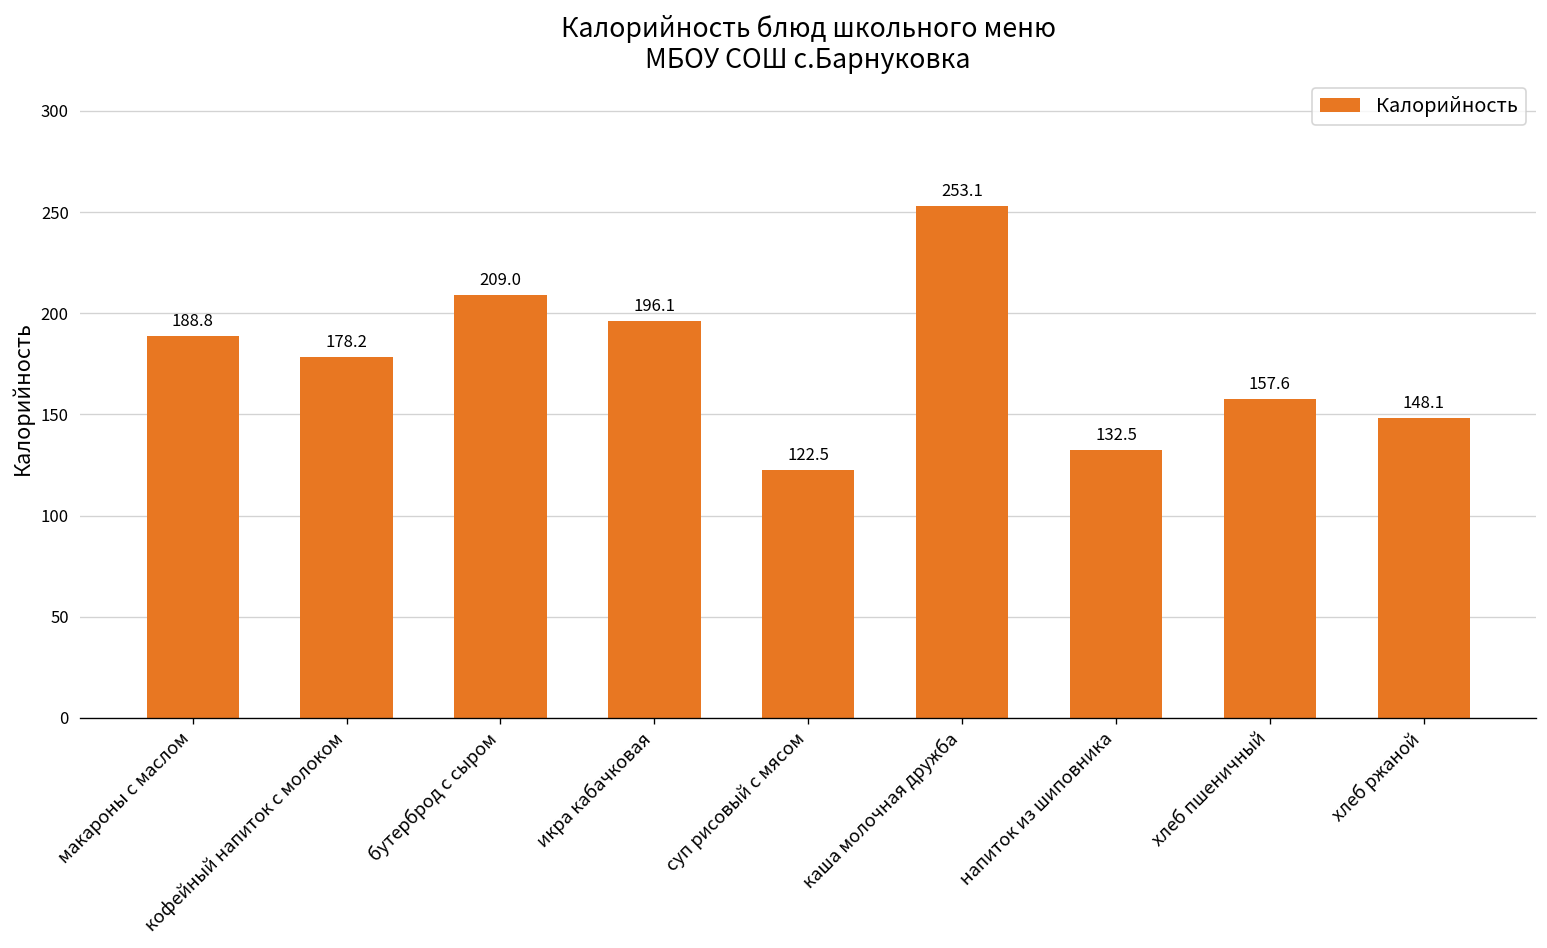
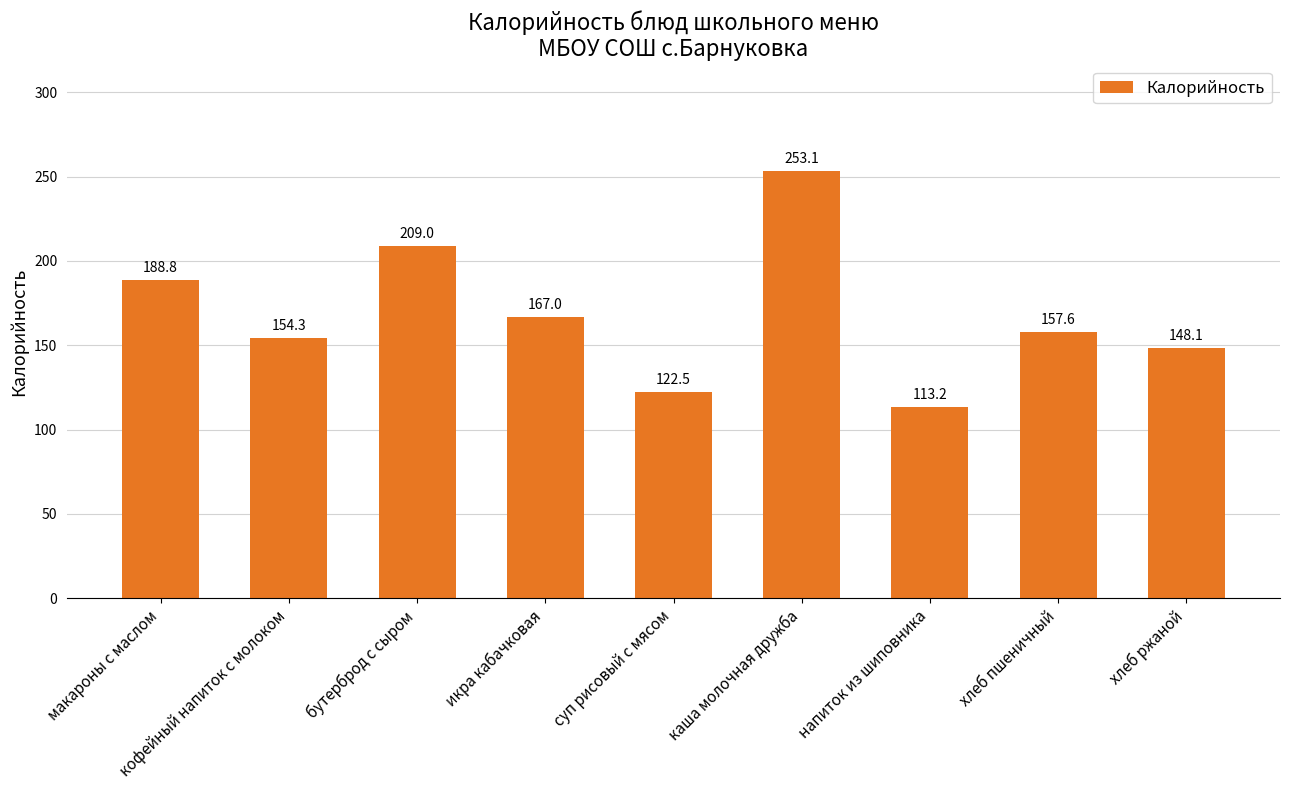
  {
    "макароны с маслом": 188.8,
-   "кофейный напиток с молоком": 178.2,
+   "кофейный напиток с молоком": 154.3,
    "бутерброд с сыром": 209.0,
-   "икра кабачковая": 196.1,
+   "икра кабачковая": 167.0,
    "суп рисовый с мясом": 122.5,
    "каша молочная дружба": 253.1,
-   "напиток из шиповника": 132.5,
+   "напиток из шиповника": 113.2,
    "хлеб пшеничный": 157.6,
    "хлеб ржаной": 148.1
  }
